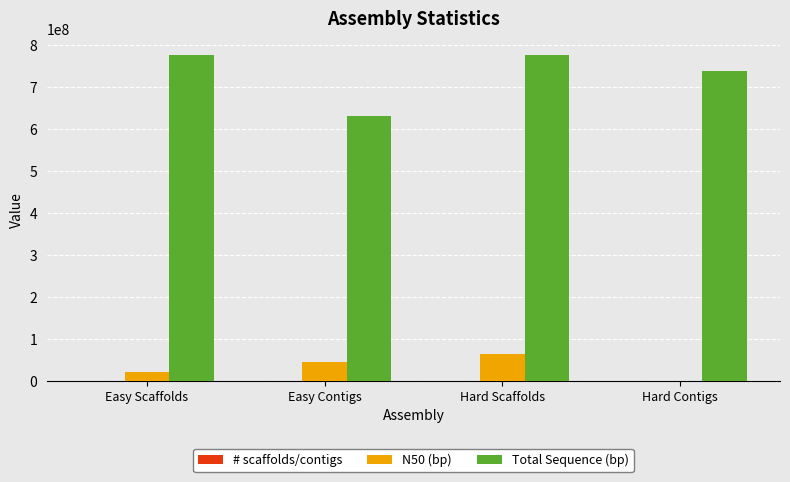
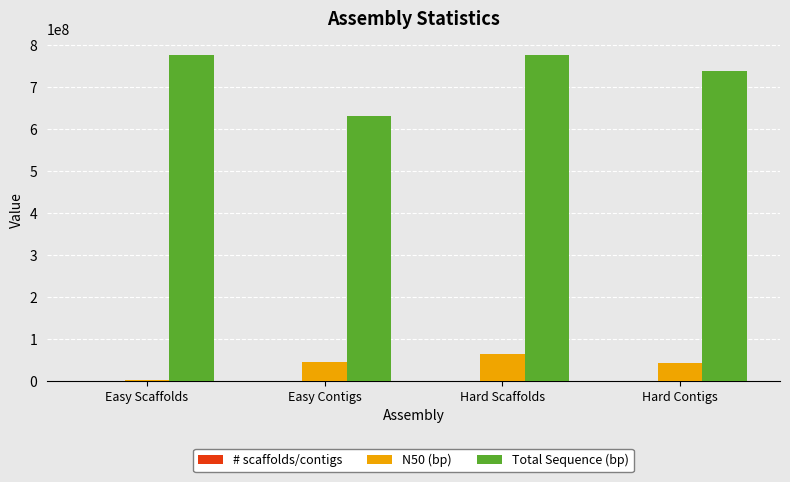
  {
    "N50 (bp)": {
-     "Easy Scaffolds": 20000000,
+     "Easy Scaffolds": 0,
      "Easy Contigs": 50000000,
      "Hard Scaffolds": 60000000,
-     "Hard Contigs": 0
+     "Hard Contigs": 40000000
    },
    "Total Sequence (bp)": {
      "Easy Scaffolds": 780000000,
      "Easy Contigs": 630000000,
      "Hard Scaffolds": 780000000,
      "Hard Contigs": 740000000
    }
  }
